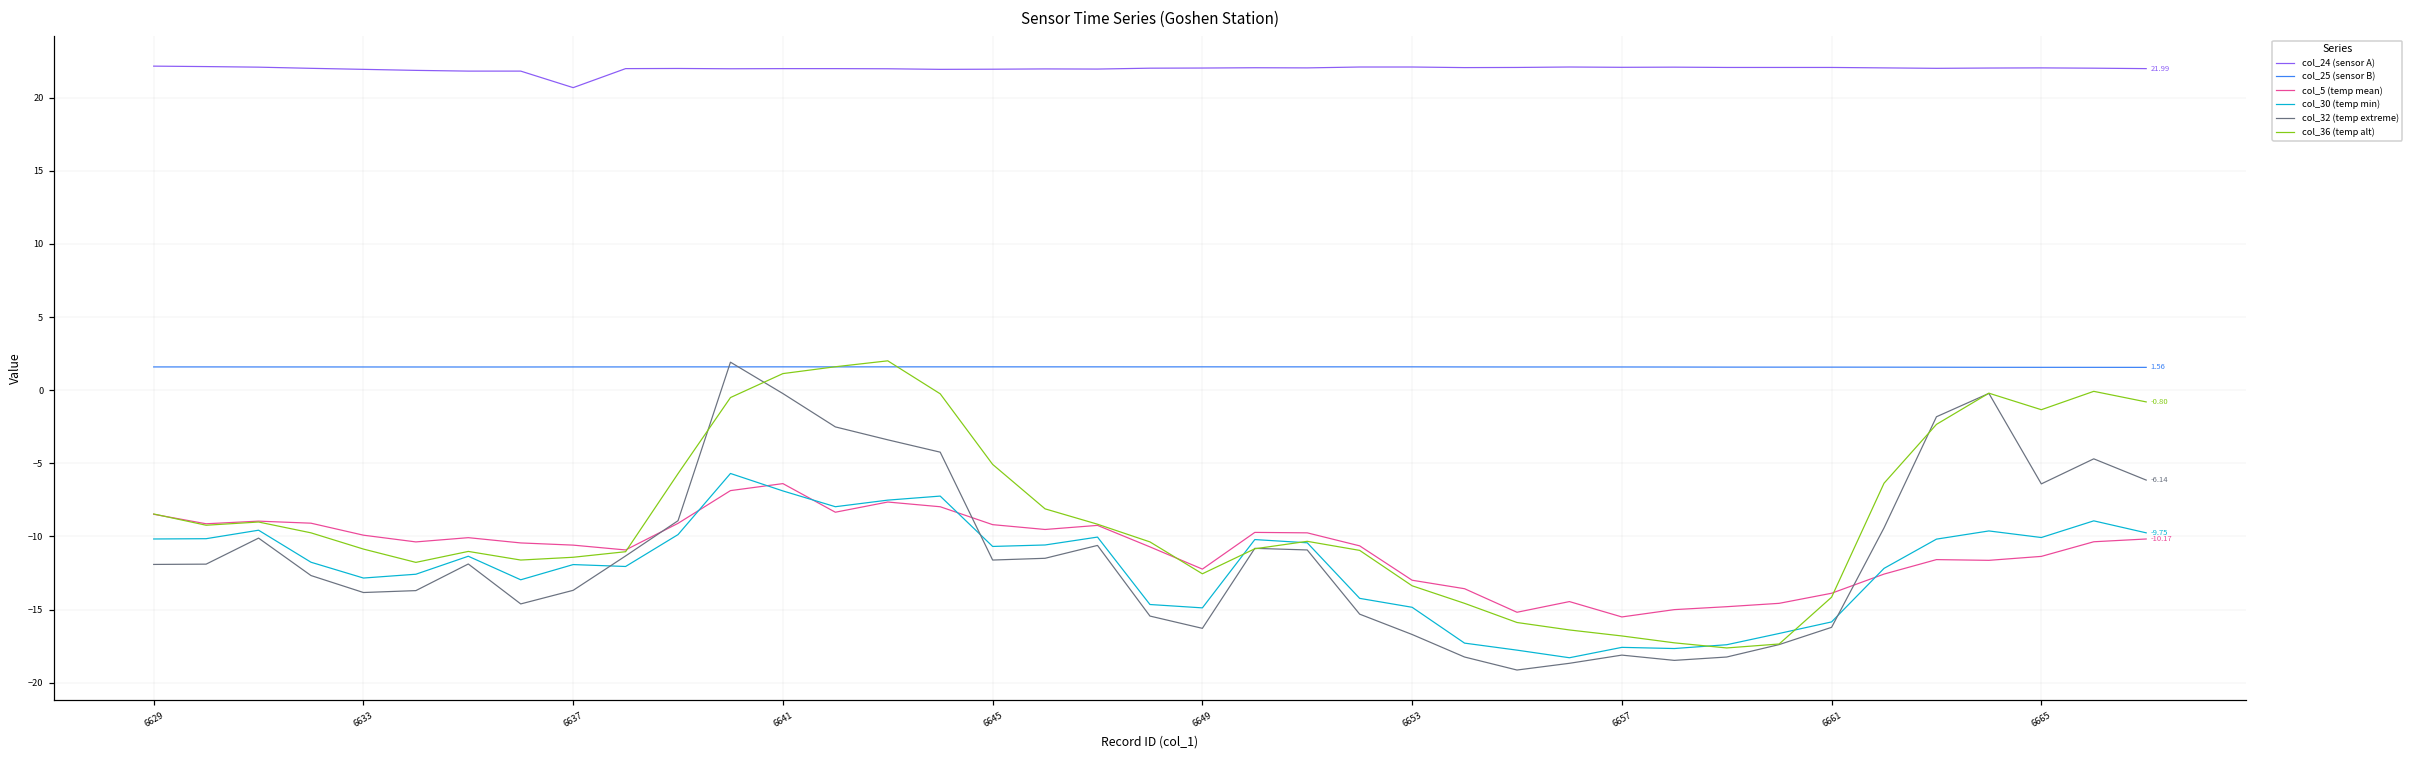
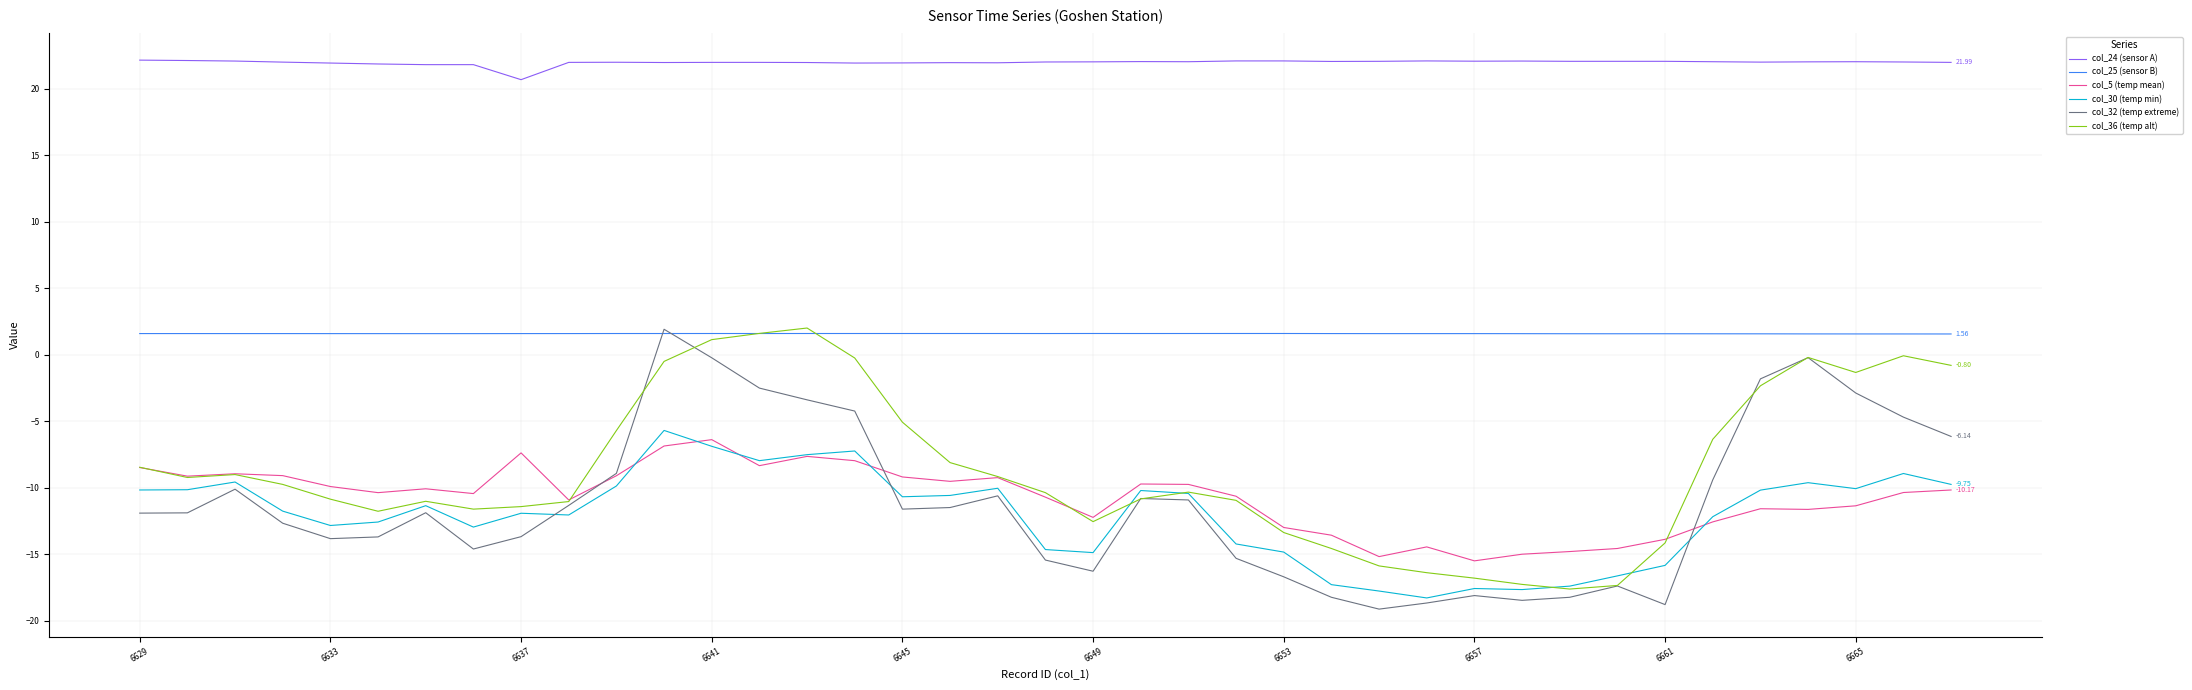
  {
    "col_24 (sensor A)": {
      "6629": 22.2,
      "6633": 21.9,
      "6637": 20.7,
      "6641": 22.0,
      "6645": 22.0,
      "6649": 22.0,
      "6653": 22.1,
      "6657": 22.1,
      "6661": 22.1,
      "6665": 22.0
    },
    "col_25 (sensor B)": {
      "6629": 1.6,
      "6633": 1.6,
      "6637": 1.6,
      "6641": 1.6,
      "6645": 1.6,
      "6649": 1.6,
      "6653": 1.6,
      "6657": 1.6,
      "6661": 1.6,
      "6665": 1.6
    },
    "col_5 (temp mean)": {
      "6633": -9.9,
-     "6637": -10.6,
+     "6637": -7.4,
      "6641": -6.4,
      "6645": -9.2,
      "6649": -12.2,
      "6653": -13.0,
      "6657": -15.5,
      "6661": -13.9,
      "6665": -11.4
    },
    "col_30 (temp min)": {
      "6629": -10.2,
      "6633": -12.8,
      "6637": -11.9,
      "6641": -6.9,
      "6645": -10.7,
      "6649": -14.9,
      "6653": -14.8,
      "6657": -17.6,
      "6661": -15.8,
      "6665": -10.1
    },
    "col_32 (temp extreme)": {
      "6629": -11.9,
      "6633": -13.8,
      "6637": -13.7,
      "6641": -0.2,
      "6645": -11.6,
      "6649": -16.3,
      "6653": -16.7,
      "6657": -18.1,
-     "6661": -16.2,
-     "6665": -6.4
+     "6661": -18.8,
+     "6665": -2.9
    },
    "col_36 (temp alt)": {
      "6633": -10.9,
      "6637": -11.4,
      "6641": 1.1,
      "6645": -5.1,
      "6649": -12.6,
      "6653": -13.4,
      "6657": -16.8,
      "6661": -14.2,
      "6665": -1.3
    }
  }
